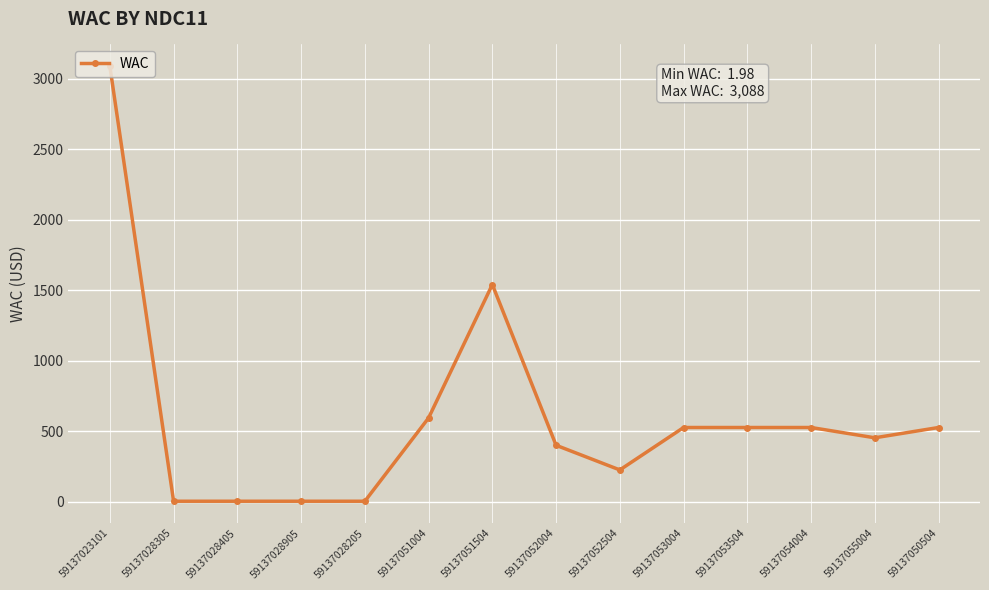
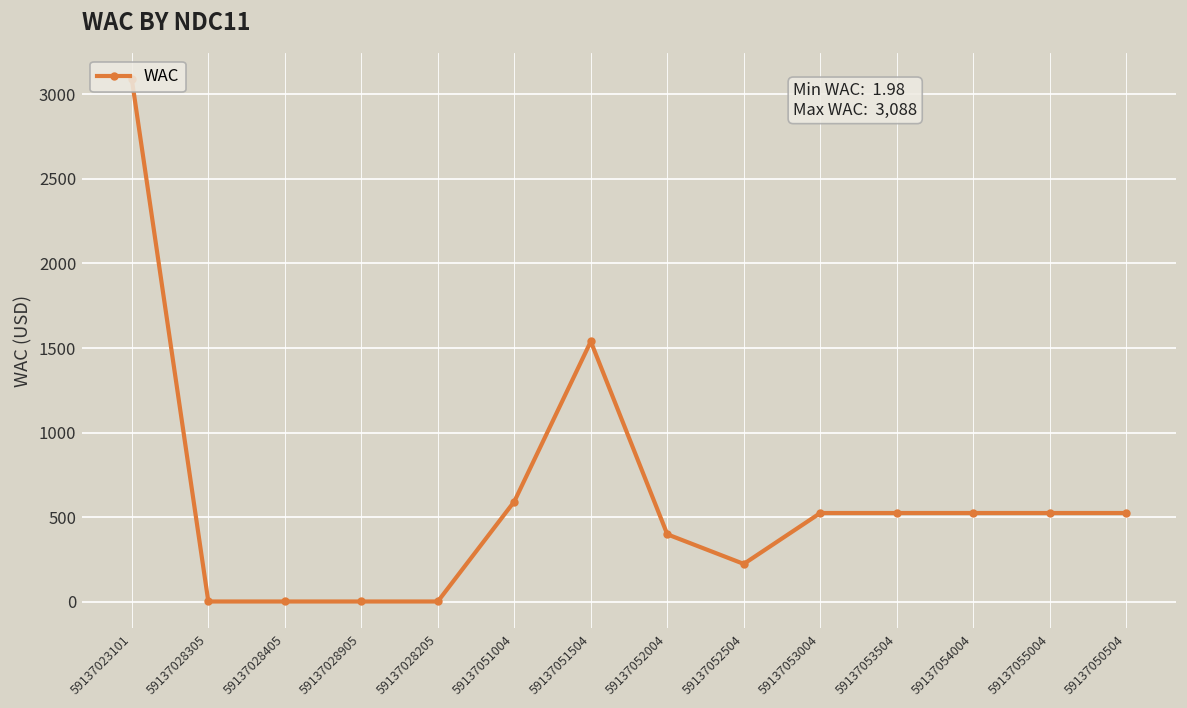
  {
    "59137028305": 0,
    "59137028405": 0,
    "59137028905": 0,
    "59137028205": 0,
    "59137051004": 590,
    "59137051504": 1540,
    "59137052004": 400,
    "59137052504": 220,
    "59137053004": 530,
    "59137053504": 530,
    "59137054004": 530,
-   "59137055004": 450,
+   "59137055004": 530,
    "59137050504": 530
  }
